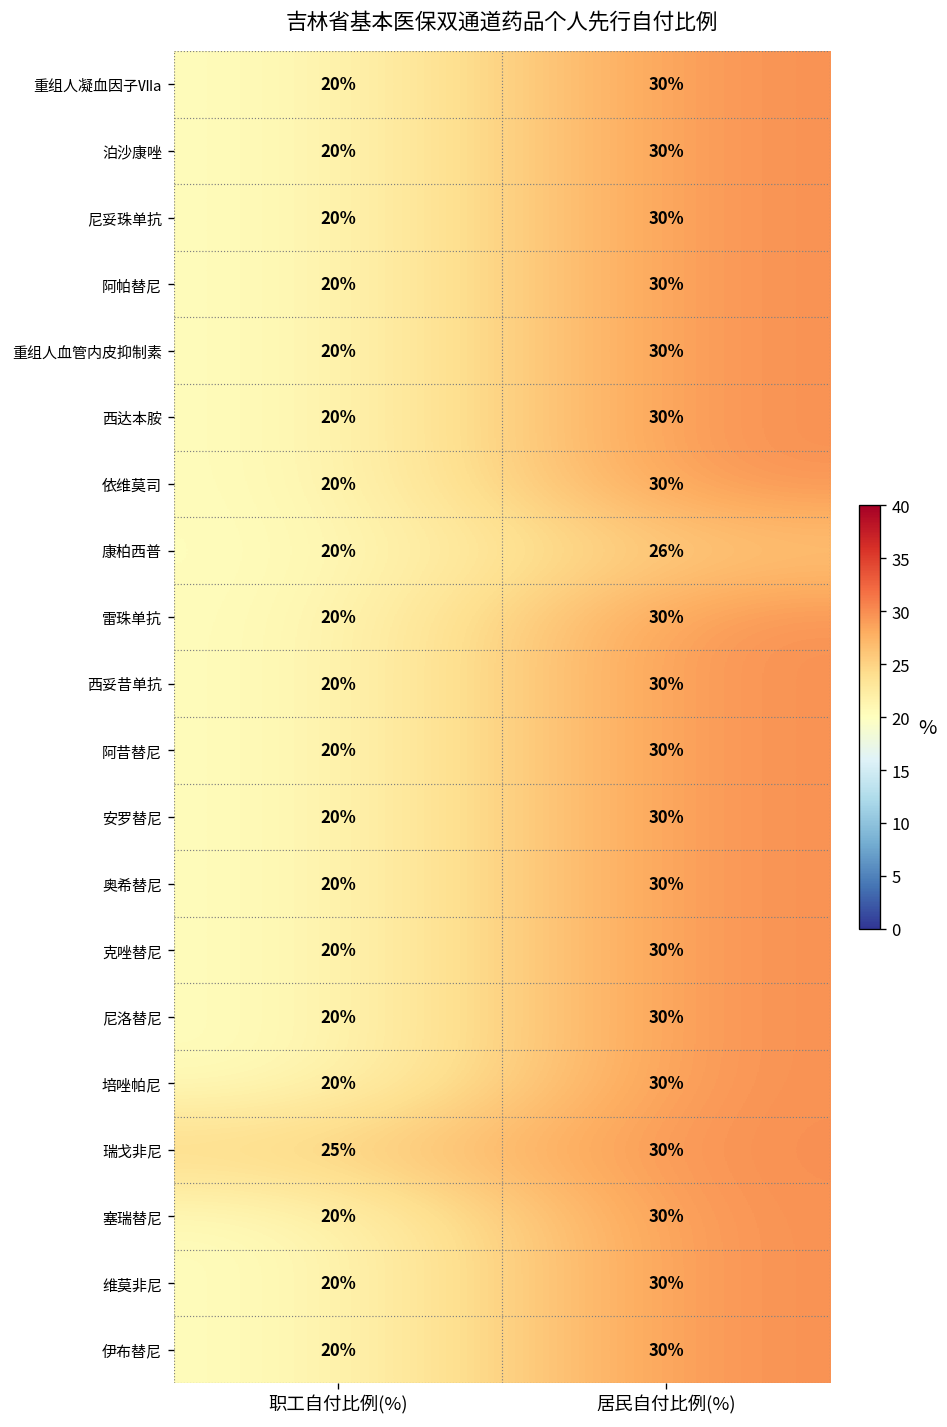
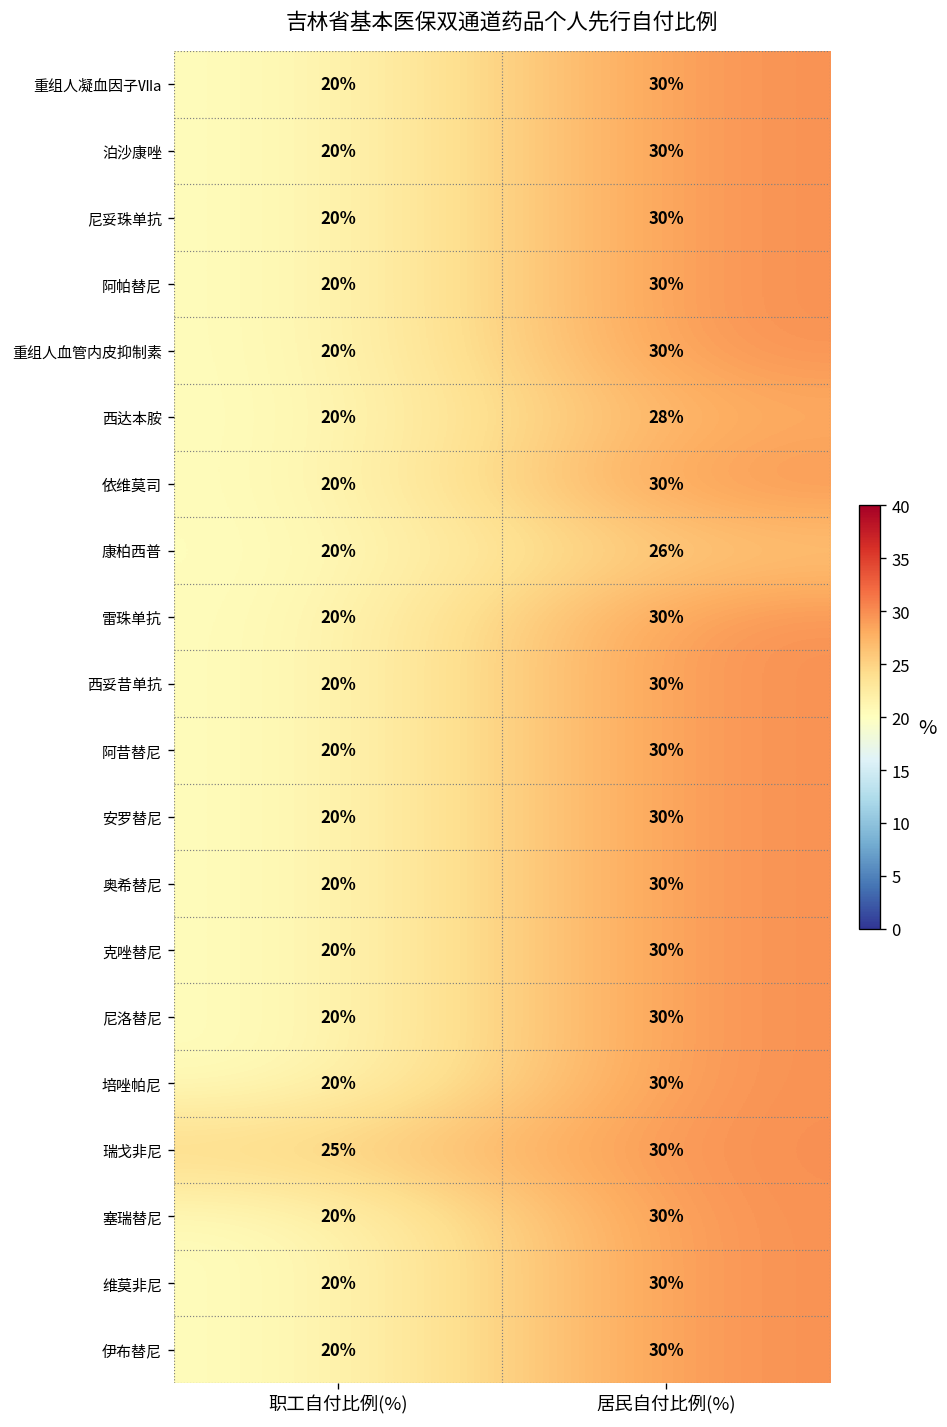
  {
    "重组人凝血因子Ⅶa": {
      "职工自付比例(%)": "20%",
      "居民自付比例(%)": "30%"
    },
    "泊沙康唑": {
      "职工自付比例(%)": "20%",
      "居民自付比例(%)": "30%"
    },
    "尼妥珠单抗": {
      "职工自付比例(%)": "20%",
      "居民自付比例(%)": "30%"
    },
    "阿帕替尼": {
      "职工自付比例(%)": "20%",
      "居民自付比例(%)": "30%"
    },
    "重组人血管内皮抑制素": {
      "职工自付比例(%)": "20%",
      "居民自付比例(%)": "30%"
    },
    "西达本胺": {
      "职工自付比例(%)": "20%",
-     "居民自付比例(%)": "30%"
+     "居民自付比例(%)": "28%"
    },
    "依维莫司": {
      "职工自付比例(%)": "20%",
      "居民自付比例(%)": "30%"
    },
    "康柏西普": {
      "职工自付比例(%)": "20%",
      "居民自付比例(%)": "26%"
    },
    "雷珠单抗": {
      "职工自付比例(%)": "20%",
      "居民自付比例(%)": "30%"
    },
    "西妥昔单抗": {
      "职工自付比例(%)": "20%",
      "居民自付比例(%)": "30%"
    },
    "阿昔替尼": {
      "职工自付比例(%)": "20%",
      "居民自付比例(%)": "30%"
    },
    "安罗替尼": {
      "职工自付比例(%)": "20%",
      "居民自付比例(%)": "30%"
    },
    "奥希替尼": {
      "职工自付比例(%)": "20%",
      "居民自付比例(%)": "30%"
    },
    "克唑替尼": {
      "职工自付比例(%)": "20%",
      "居民自付比例(%)": "30%"
    },
    "尼洛替尼": {
      "职工自付比例(%)": "20%",
      "居民自付比例(%)": "30%"
    },
    "培唑帕尼": {
      "职工自付比例(%)": "20%",
      "居民自付比例(%)": "30%"
    },
    "瑞戈非尼": {
      "职工自付比例(%)": "25%",
      "居民自付比例(%)": "30%"
    },
    "塞瑞替尼": {
      "职工自付比例(%)": "20%",
      "居民自付比例(%)": "30%"
    },
    "维莫非尼": {
      "职工自付比例(%)": "20%",
      "居民自付比例(%)": "30%"
    },
    "伊布替尼": {
      "职工自付比例(%)": "20%",
      "居民自付比例(%)": "30%"
    }
  }
